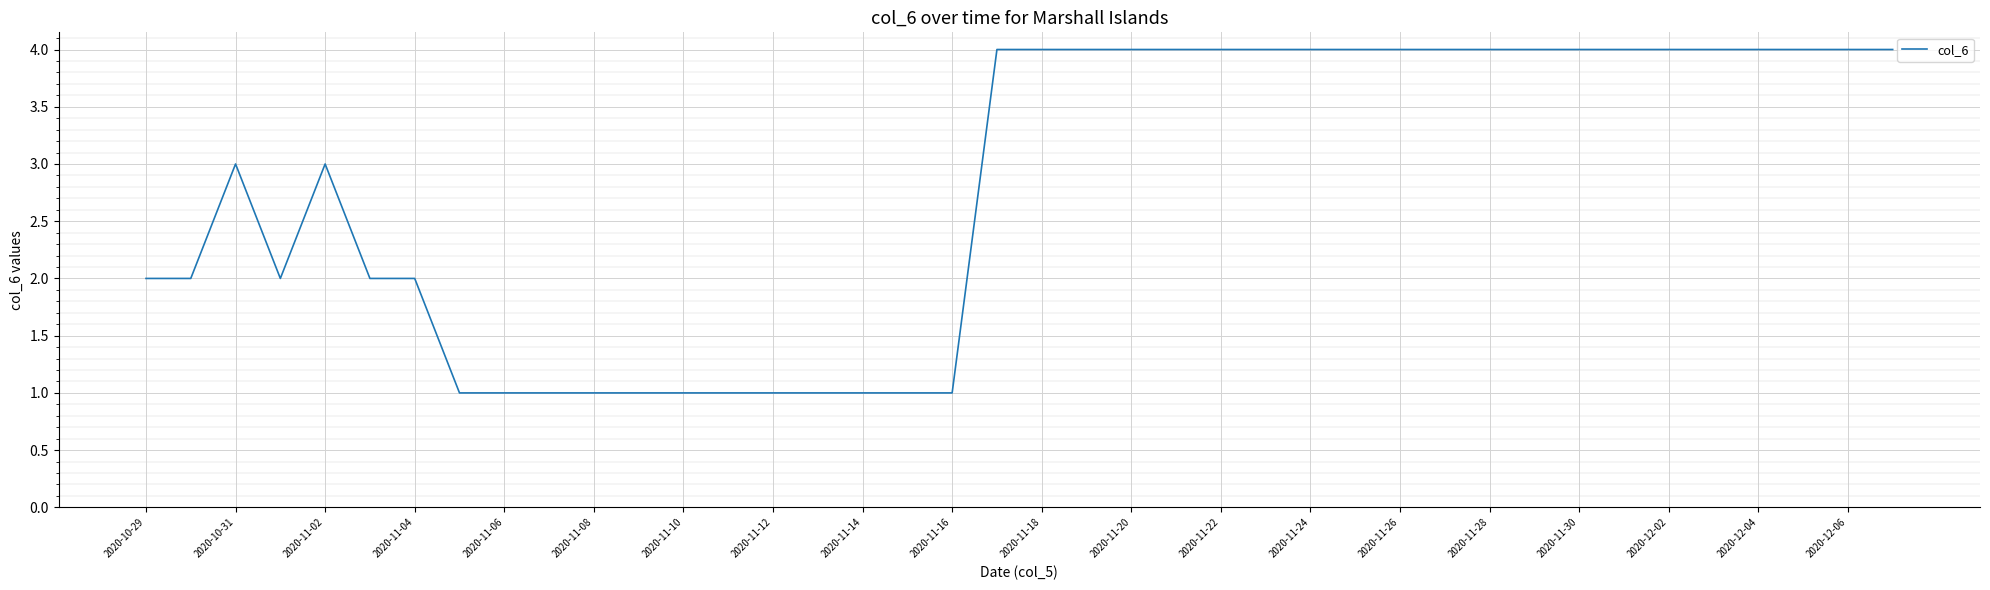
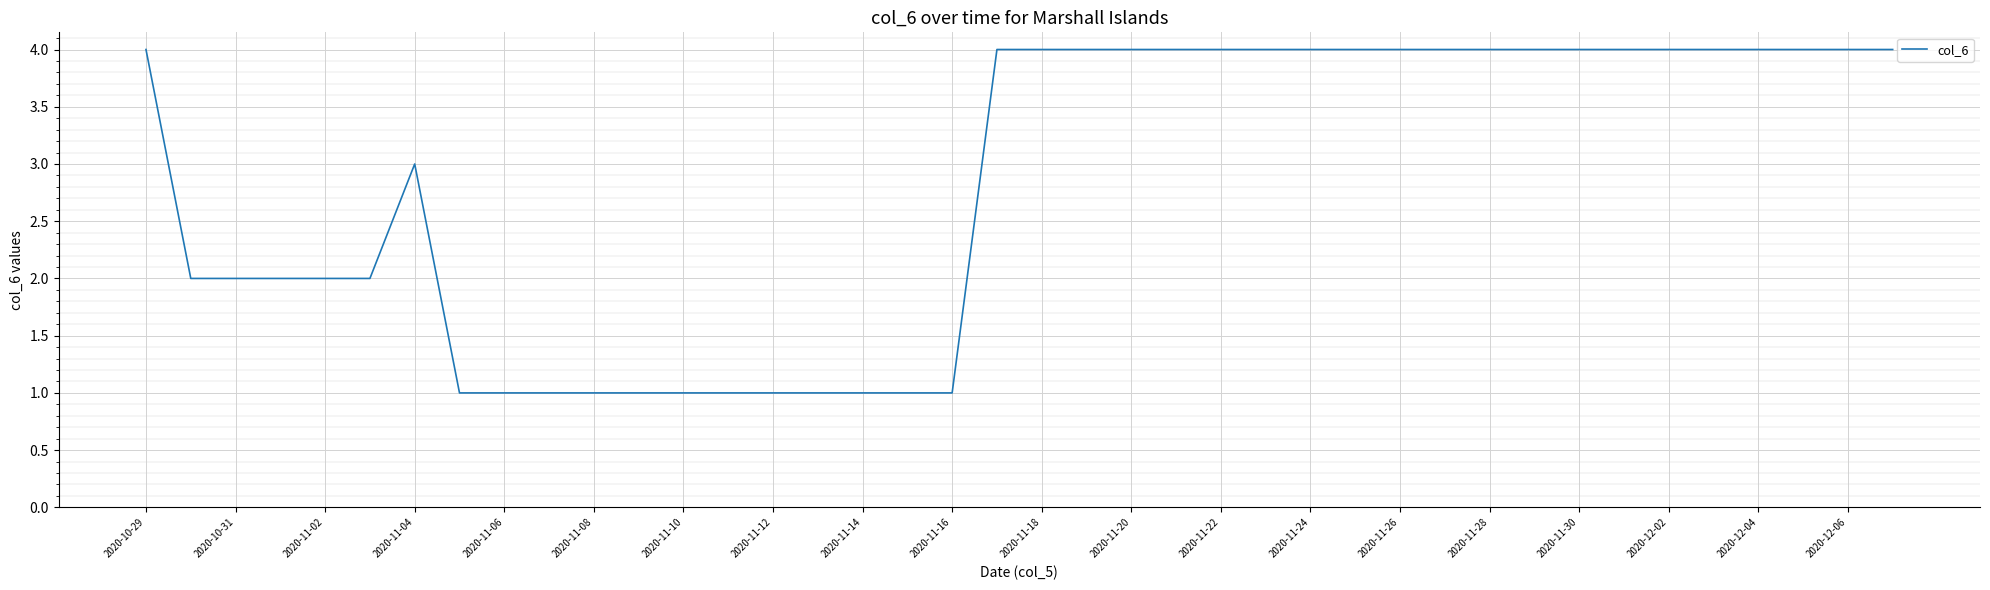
  {
-   "2020-10-29": 2,
-   "2020-10-31": 3,
-   "2020-11-02": 3,
-   "2020-11-04": 2,
+   "2020-10-29": 4,
+   "2020-10-31": 2,
+   "2020-11-02": 2,
+   "2020-11-04": 3,
    "2020-11-06": 1,
    "2020-11-08": 1,
    "2020-11-10": 1,
    "2020-11-12": 1,
    "2020-11-14": 1,
    "2020-11-16": 1,
    "2020-11-18": 4,
    "2020-11-20": 4,
    "2020-11-22": 4,
    "2020-11-24": 4,
    "2020-11-26": 4,
    "2020-11-28": 4,
    "2020-11-30": 4,
    "2020-12-02": 4,
    "2020-12-04": 4,
    "2020-12-06": 4
  }
